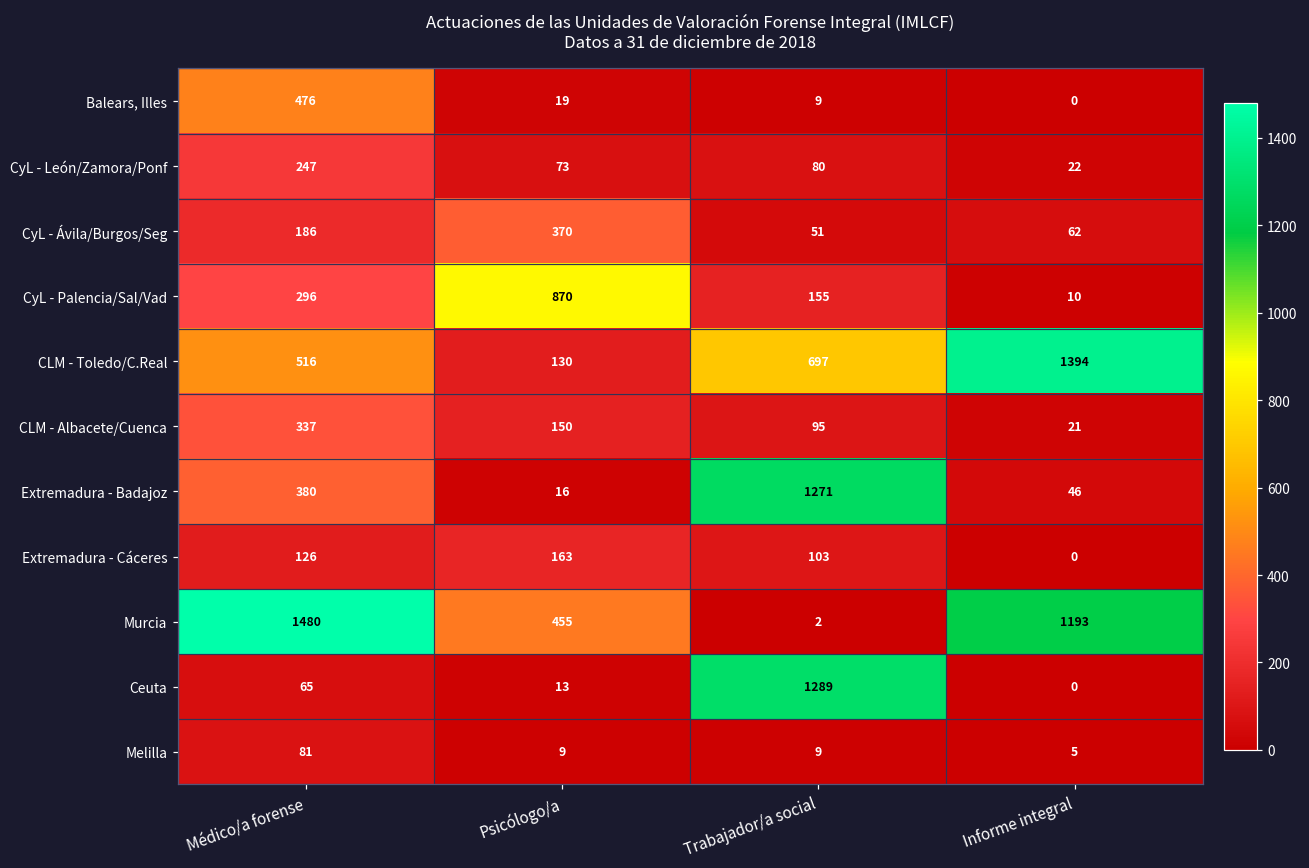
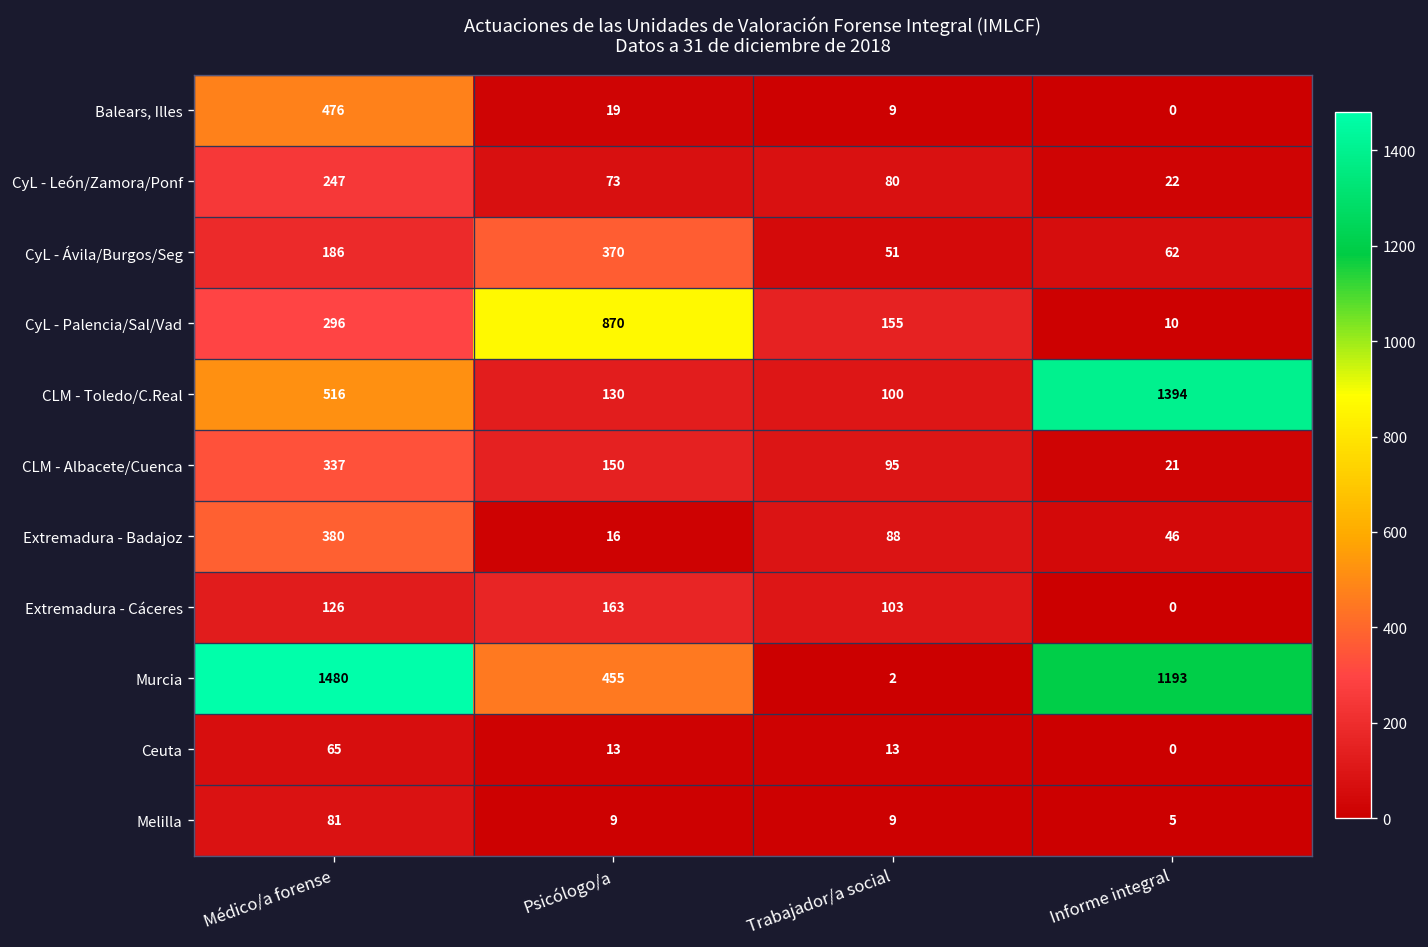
  {
    "Balears, Illes": {
      "Médico/a forense": 476,
      "Psicólogo/a": 19,
      "Trabajador/a social": 9,
      "Informe integral": 0
    },
    "CyL - León/Zamora/Ponf": {
      "Médico/a forense": 247,
      "Psicólogo/a": 73,
      "Trabajador/a social": 80,
      "Informe integral": 22
    },
    "CyL - Ávila/Burgos/Seg": {
      "Médico/a forense": 186,
      "Psicólogo/a": 370,
      "Trabajador/a social": 51,
      "Informe integral": 62
    },
    "CyL - Palencia/Sal/Vad": {
      "Médico/a forense": 296,
      "Psicólogo/a": 870,
      "Trabajador/a social": 155,
      "Informe integral": 10
    },
    "CLM - Toledo/C.Real": {
      "Médico/a forense": 516,
      "Psicólogo/a": 130,
-     "Trabajador/a social": 697,
+     "Trabajador/a social": 100,
      "Informe integral": 1394
    },
    "CLM - Albacete/Cuenca": {
      "Médico/a forense": 337,
      "Psicólogo/a": 150,
      "Trabajador/a social": 95,
      "Informe integral": 21
    },
    "Extremadura - Badajoz": {
      "Médico/a forense": 380,
      "Psicólogo/a": 16,
-     "Trabajador/a social": 1271,
+     "Trabajador/a social": 88,
      "Informe integral": 46
    },
    "Extremadura - Cáceres": {
      "Médico/a forense": 126,
      "Psicólogo/a": 163,
      "Trabajador/a social": 103,
      "Informe integral": 0
    },
    "Murcia": {
      "Médico/a forense": 1480,
      "Psicólogo/a": 455,
      "Trabajador/a social": 2,
      "Informe integral": 1193
    },
    "Ceuta": {
      "Médico/a forense": 65,
      "Psicólogo/a": 13,
-     "Trabajador/a social": 1289,
+     "Trabajador/a social": 13,
      "Informe integral": 0
    },
    "Melilla": {
      "Médico/a forense": 81,
      "Psicólogo/a": 9,
      "Trabajador/a social": 9,
      "Informe integral": 5
    }
  }
